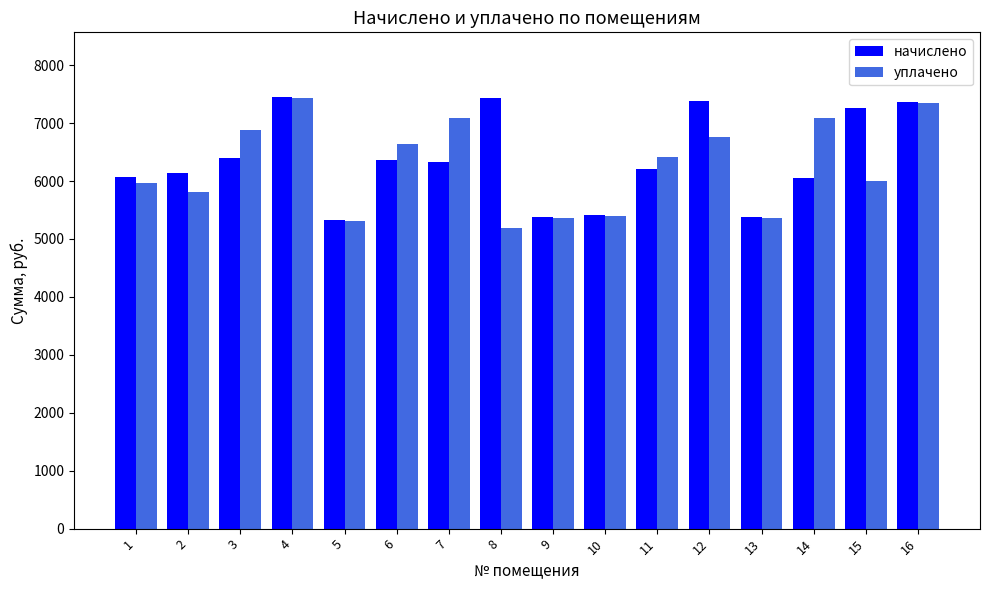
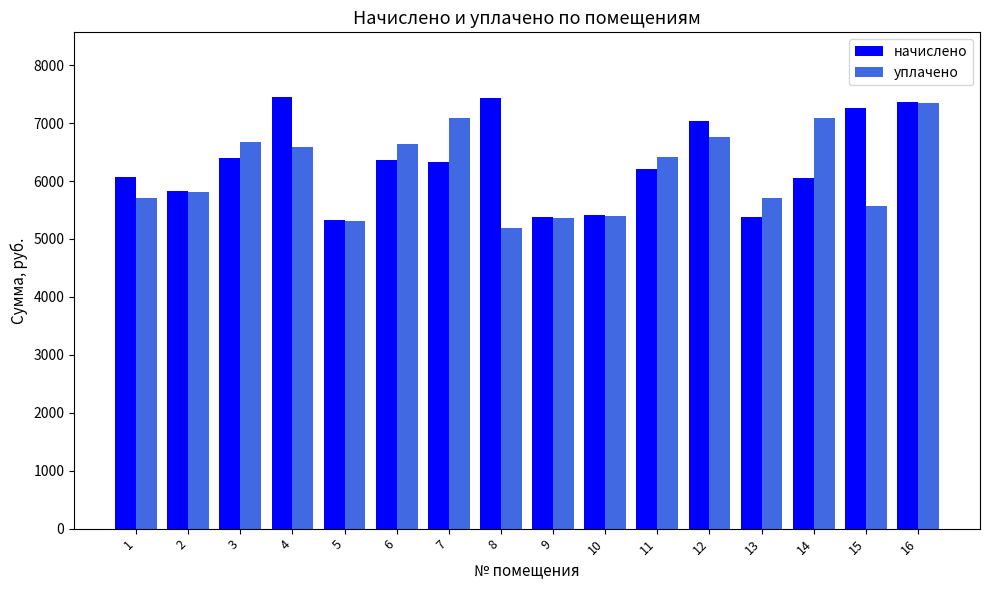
  {
    "начислено": {
      "1": 6100,
-     "2": 6100,
+     "2": 5800,
      "3": 6400,
      "4": 7400,
      "5": 5300,
      "6": 6400,
      "7": 6300,
      "8": 7400,
      "9": 5400,
      "10": 5400,
      "11": 6200,
-     "12": 7400,
+     "12": 7000,
      "13": 5400,
      "14": 6100,
      "15": 7300,
      "16": 7400
    },
    "уплачено": {
-     "1": 6000,
+     "1": 5700,
      "2": 5800,
-     "3": 6900,
-     "4": 7400,
+     "3": 6700,
+     "4": 6600,
      "5": 5300,
      "6": 6600,
      "7": 7100,
      "8": 5200,
      "9": 5400,
      "10": 5400,
      "11": 6400,
      "12": 6800,
-     "13": 5400,
+     "13": 5700,
      "14": 7100,
-     "15": 6000,
+     "15": 5600,
      "16": 7300
    }
  }
